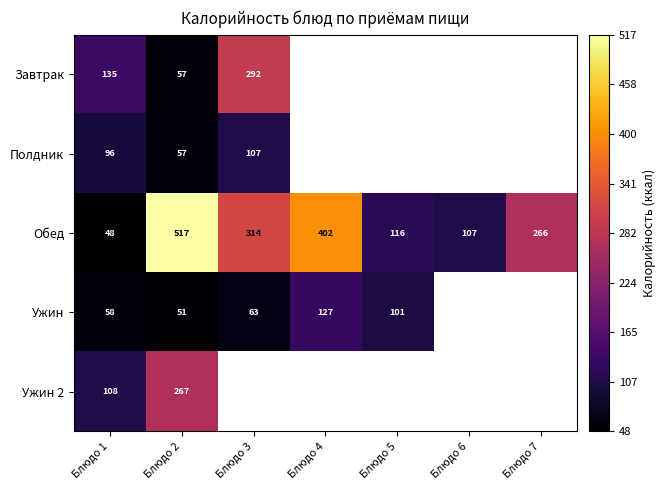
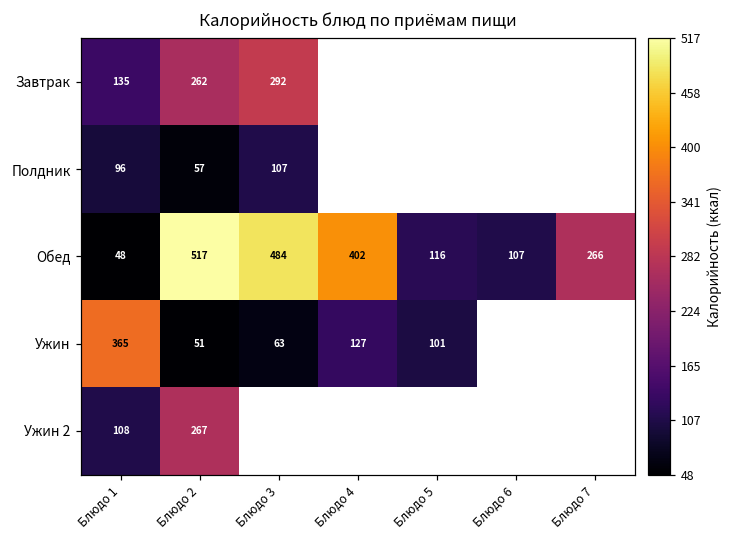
  {
    "Завтрак": {
      "Блюдо 1": 135,
-     "Блюдо 2": 57,
+     "Блюдо 2": 262,
      "Блюдо 3": 292
    },
    "Полдник": {
      "Блюдо 1": 96,
      "Блюдо 2": 57,
      "Блюдо 3": 107
    },
    "Обед": {
      "Блюдо 1": 48,
      "Блюдо 2": 517,
-     "Блюдо 3": 314,
+     "Блюдо 3": 484,
      "Блюдо 4": 402,
      "Блюдо 5": 116,
      "Блюдо 6": 107,
      "Блюдо 7": 266
    },
    "Ужин": {
-     "Блюдо 1": 58,
+     "Блюдо 1": 365,
      "Блюдо 2": 51,
      "Блюдо 3": 63,
      "Блюдо 4": 127,
      "Блюдо 5": 101
    },
    "Ужин 2": {
      "Блюдо 1": 108,
      "Блюдо 2": 267
    }
  }
